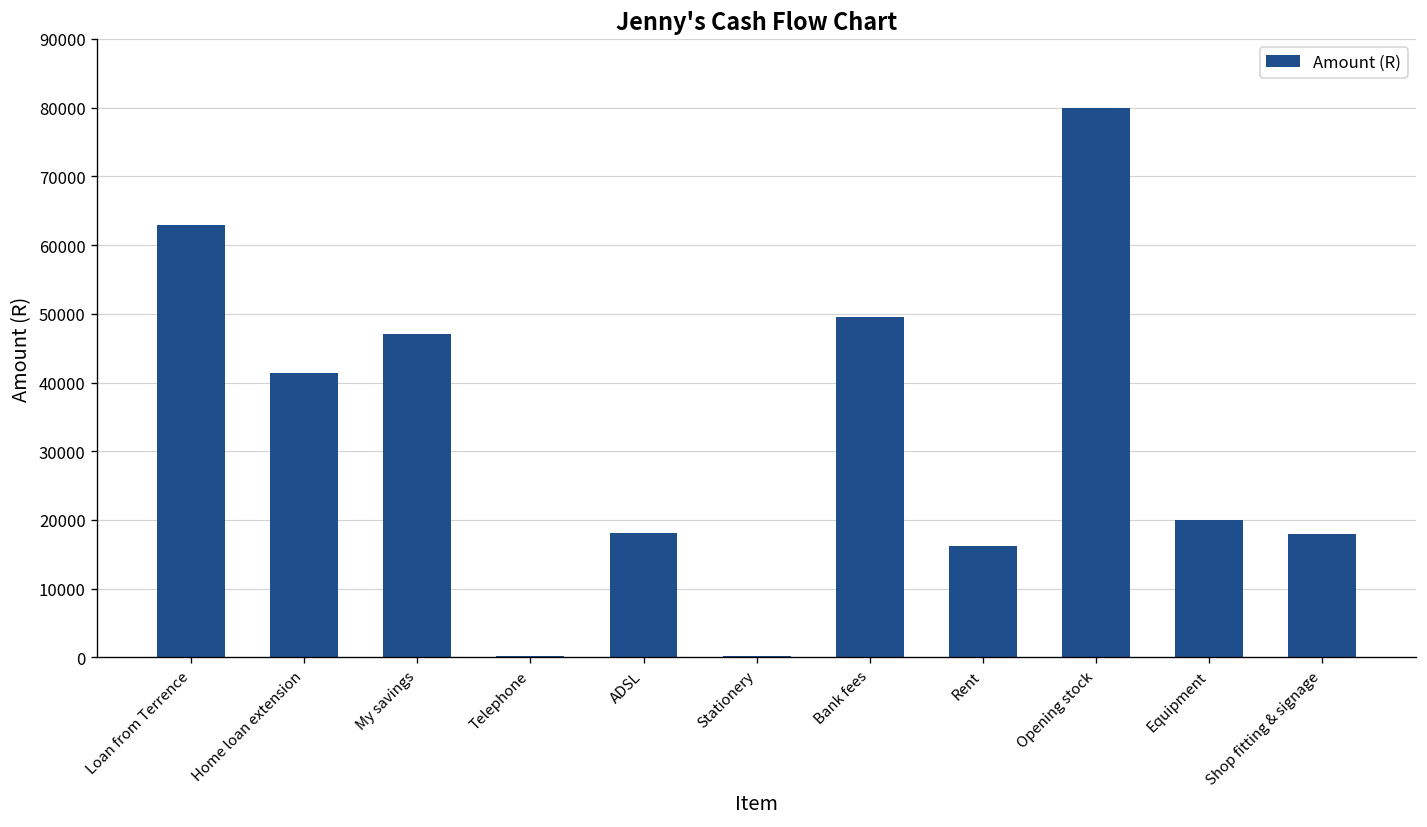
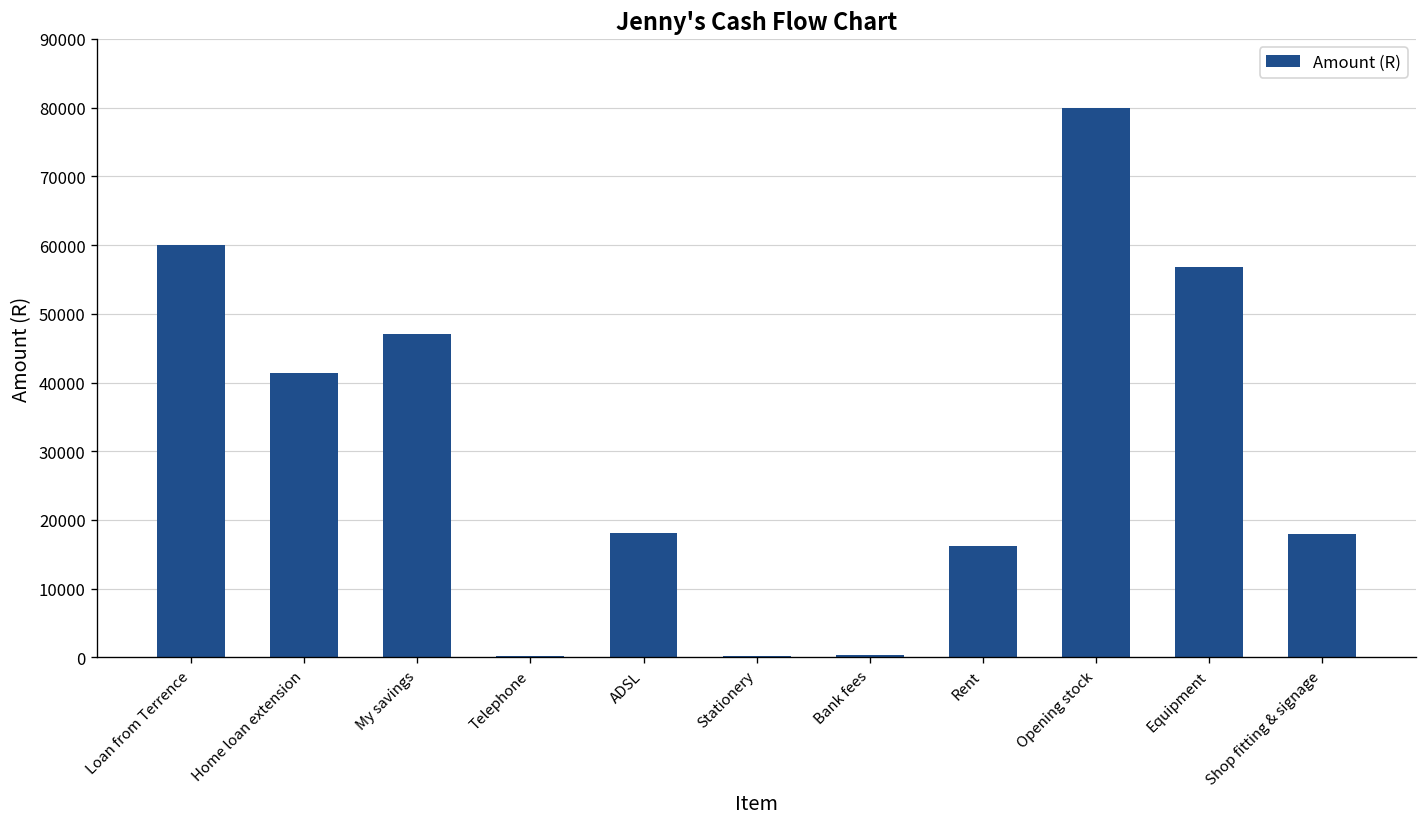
  {
-   "Loan from Terrence": 63000,
+   "Loan from Terrence": 60000,
    "Home loan extension": 41000,
    "My savings": 47000,
    "ADSL": 18000,
-   "Bank fees": 50000,
+   "Bank fees": 0,
    "Rent": 16000,
    "Opening stock": 80000,
-   "Equipment": 20000,
+   "Equipment": 57000,
    "Shop fitting & signage": 18000
  }
